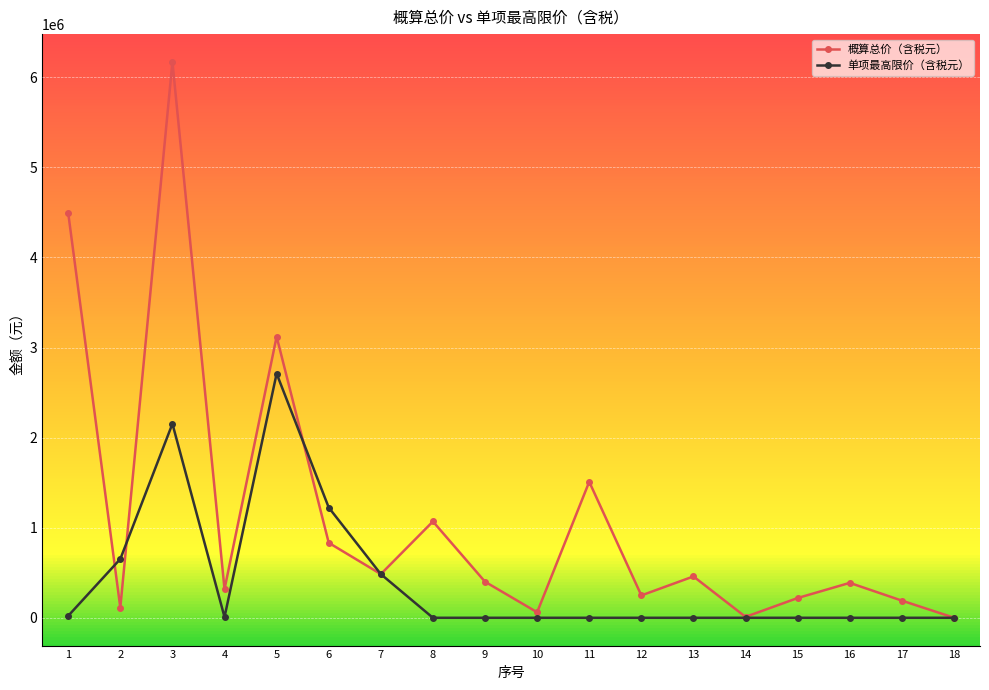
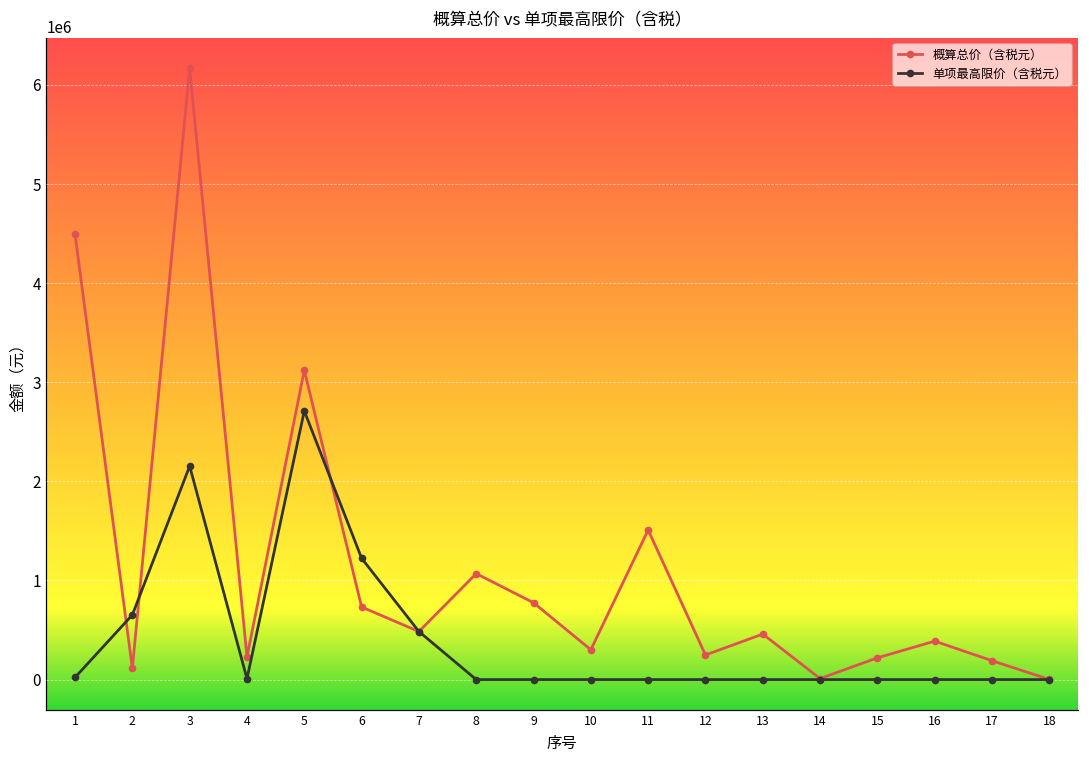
  {
    "概算总价（含税元）": {
      "1": 4500000,
      "2": 100000,
      "3": 6200000,
-     "4": 300000,
+     "4": 200000,
      "5": 3100000,
-     "6": 800000,
+     "6": 700000,
      "8": 1100000,
-     "9": 400000,
-     "10": 100000,
+     "9": 800000,
+     "10": 300000,
      "11": 1500000,
      "12": 200000,
      "13": 500000,
      "15": 200000,
      "16": 400000,
      "17": 200000
    },
    "单项最高限价（含税元）": {
      "1": 0,
      "2": 700000,
      "3": 2200000,
      "4": 0,
      "5": 2700000,
      "6": 1200000,
      "8": 0,
      "9": 0,
      "10": 0,
      "11": 0,
      "12": 0,
      "13": 0,
      "15": 0,
      "16": 0,
      "17": 0
    }
  }
